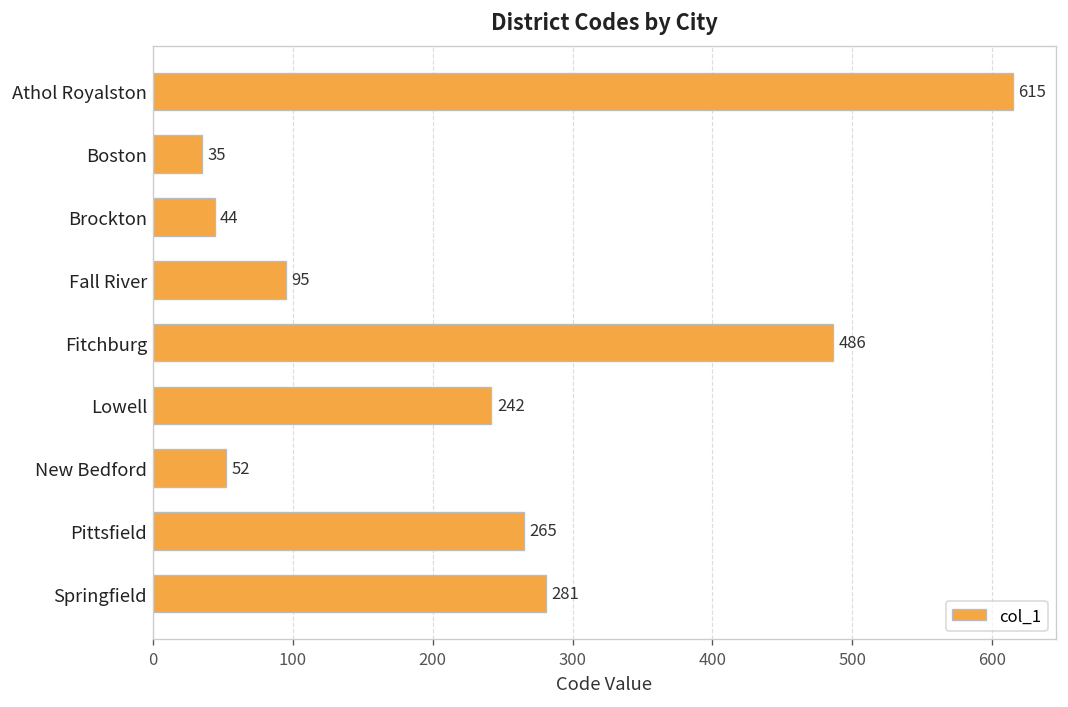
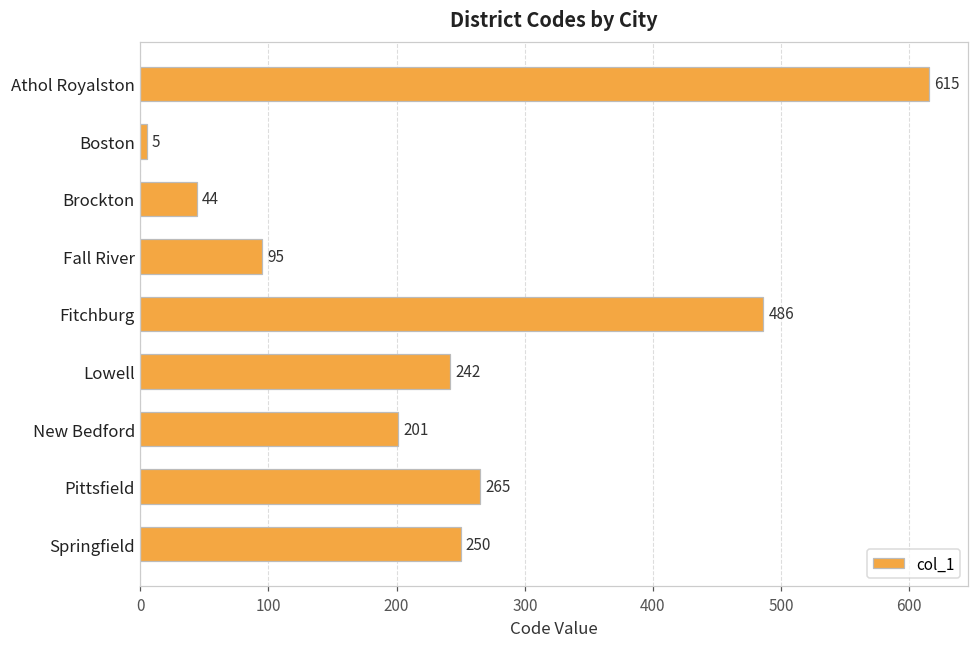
  {
    "Athol Royalston": 615,
-   "Boston": 35,
+   "Boston": 5,
    "Brockton": 44,
    "Fall River": 95,
    "Fitchburg": 486,
    "Lowell": 242,
-   "New Bedford": 52,
+   "New Bedford": 201,
    "Pittsfield": 265,
-   "Springfield": 281
+   "Springfield": 250
  }
